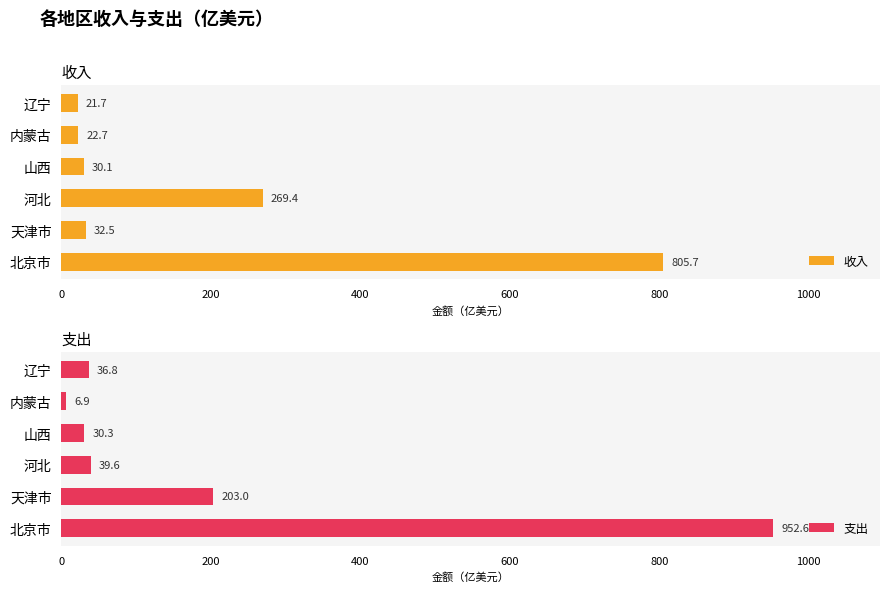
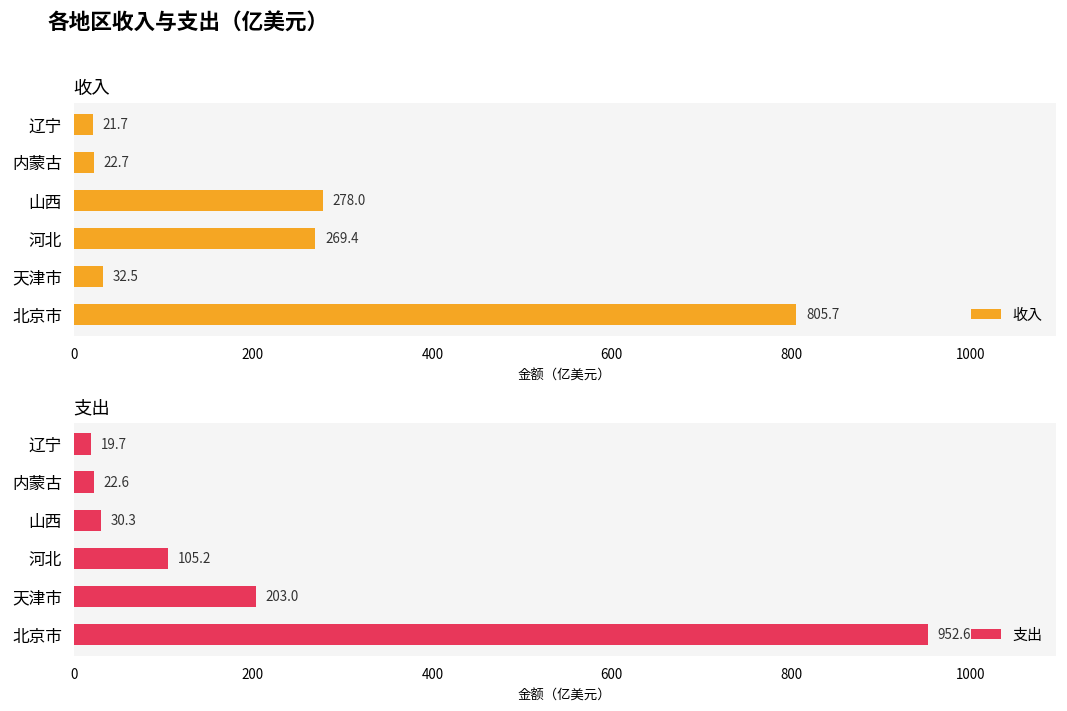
  {
    "收入": {
      "辽宁": 21.7,
      "内蒙古": 22.7,
-     "山西": 30.1,
+     "山西": 278.0,
      "河北": 269.4,
      "天津市": 32.5,
      "北京市": 805.7
    },
    "支出": {
-     "辽宁": 36.8,
-     "内蒙古": 6.9,
+     "辽宁": 19.7,
+     "内蒙古": 22.6,
      "山西": 30.3,
-     "河北": 39.6,
+     "河北": 105.2,
      "天津市": 203.0,
      "北京市": 952.6
    }
  }
